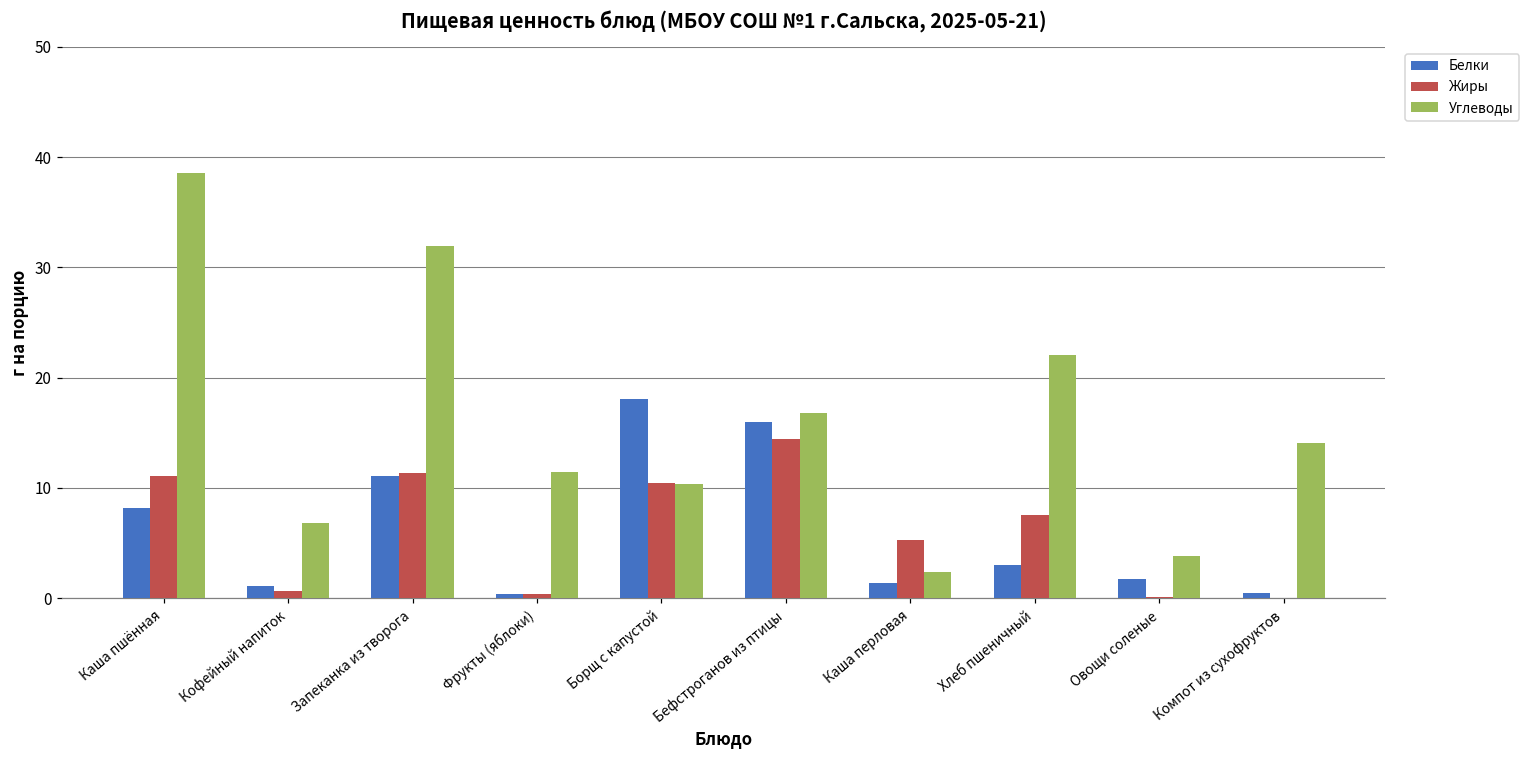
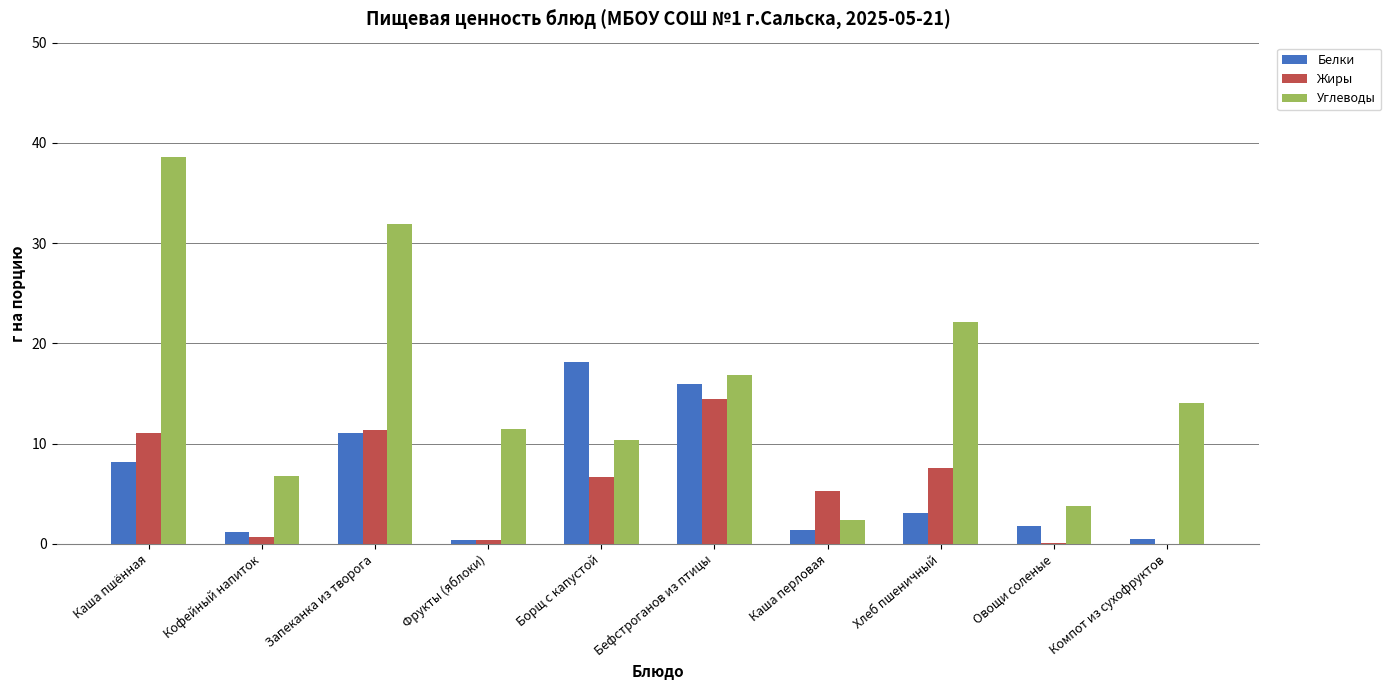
  {
    "Белки": {
      "Каша пшённая": 8.2,
      "Кофейный напиток": 1.1,
      "Запеканка из творога": 11.1,
      "Фрукты (яблоки)": 0.4,
      "Борщ с капустой": 18.1,
      "Бефстроганов из птицы": 16.0,
      "Каша перловая": 1.4,
      "Хлеб пшеничный": 3.0,
      "Овощи соленые": 1.8,
      "Компот из сухофруктов": 0.5
    },
    "Жиры": {
      "Каша пшённая": 11.1,
      "Кофейный напиток": 0.7,
      "Запеканка из творога": 11.3,
      "Фрукты (яблоки)": 0.4,
-     "Борщ с капустой": 10.5,
+     "Борщ с капустой": 6.7,
      "Бефстроганов из птицы": 14.5,
      "Каша перловая": 5.3,
      "Хлеб пшеничный": 7.6,
      "Компот из сухофруктов": 0.0
    },
    "Углеводы": {
      "Каша пшённая": 38.6,
      "Кофейный напиток": 6.8,
      "Запеканка из творога": 31.9,
      "Фрукты (яблоки)": 11.5,
      "Борщ с капустой": 10.4,
      "Бефстроганов из птицы": 16.8,
      "Каша перловая": 2.4,
      "Хлеб пшеничный": 22.1,
      "Овощи соленые": 3.8,
      "Компот из сухофруктов": 14.1
    }
  }
